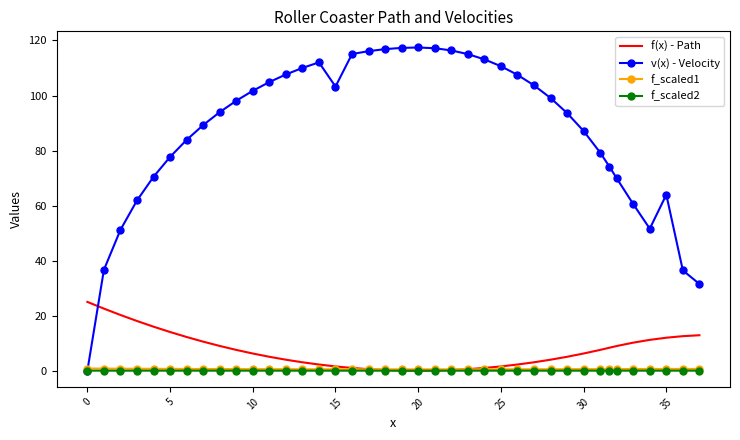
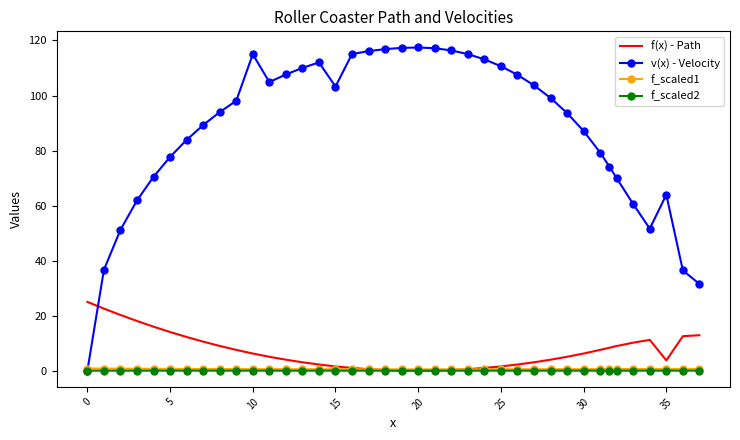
  {
    "f(x) - Path": {
      "0": 25,
      "5": 14,
      "10": 6,
      "15": 2,
      "25": 2,
      "30": 6,
-     "35": 12
+     "35": 4
    },
    "v(x) - Velocity": {
      "5": 78,
-     "10": 102,
+     "10": 115,
      "15": 103,
      "20": 117,
      "25": 111,
      "30": 87,
      "35": 64
    }
  }
